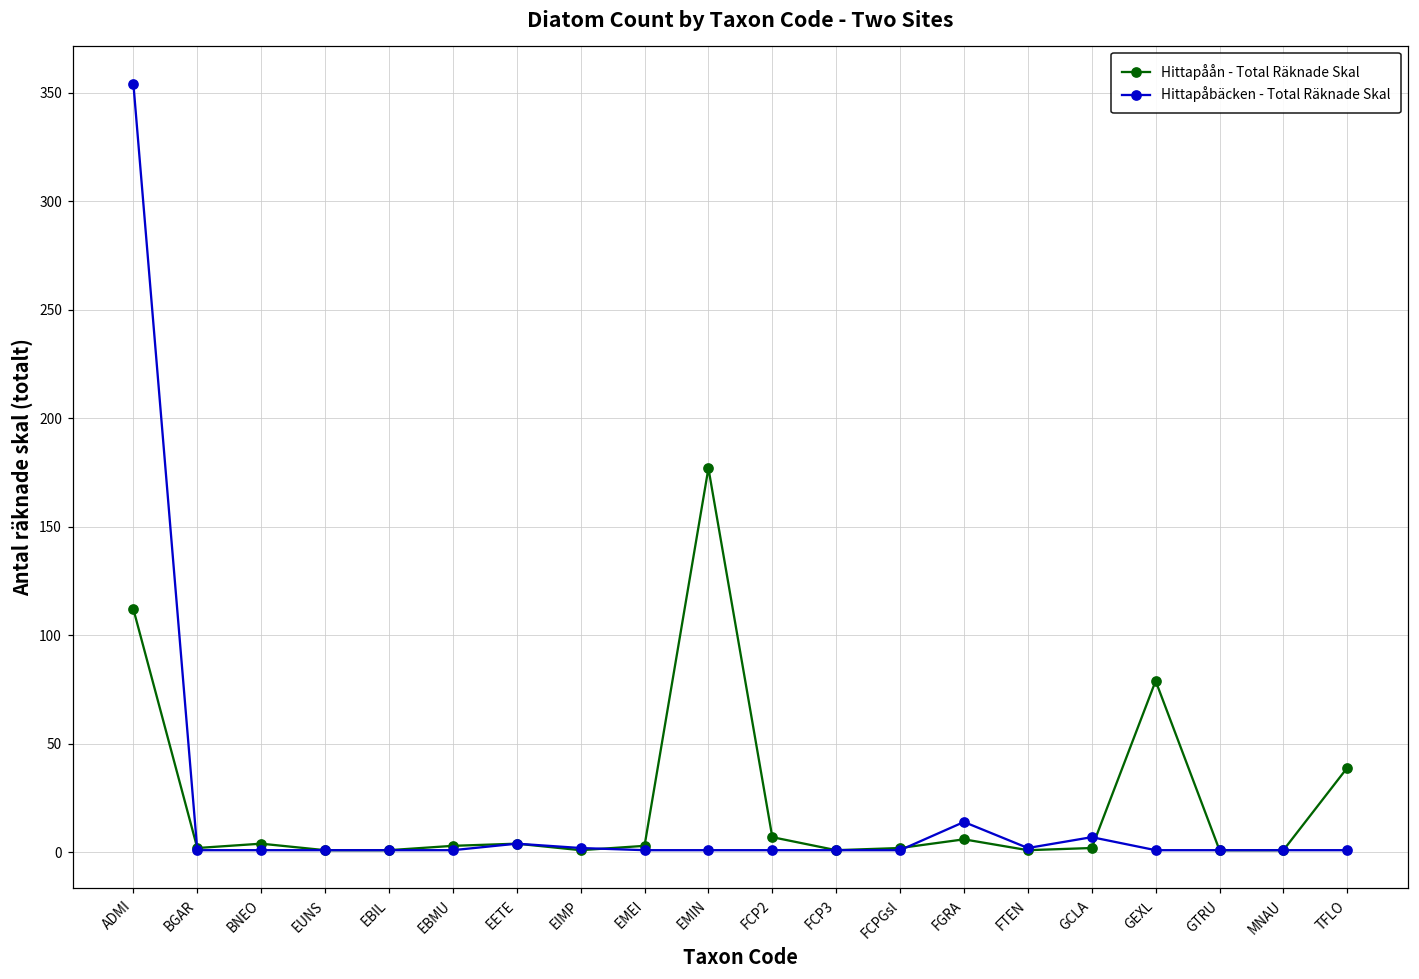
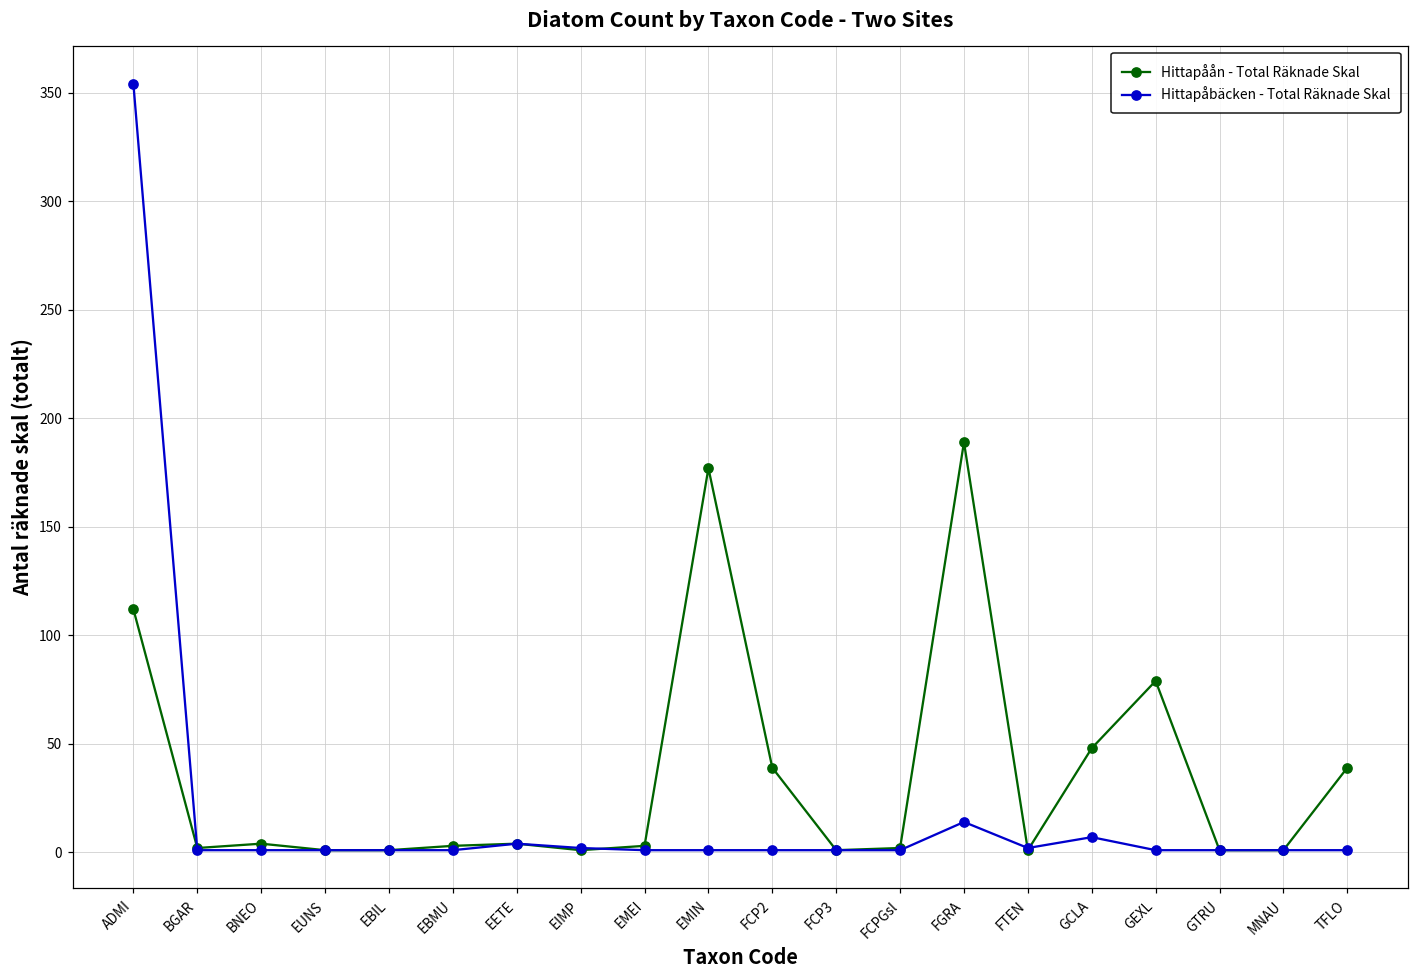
  {
    "Hittapåån - Total Räknade Skal": {
      "ADMI": 112,
      "BNEO": 4,
      "EBMU": 3,
      "EMEI": 3,
      "EMIN": 177,
-     "FCP2": 7,
-     "FGRA": 6,
-     "GCLA": 2,
+     "FCP2": 39,
+     "FGRA": 189,
+     "GCLA": 48,
      "GEXL": 79,
      "TFLO": 39
    },
    "Hittapåbäcken - Total Räknade Skal": {
      "ADMI": 354,
      "BNEO": 1,
      "EBMU": 1,
      "EMEI": 1,
      "EMIN": 1,
      "FCP2": 1,
      "FGRA": 14,
      "GCLA": 7,
      "GEXL": 1,
      "TFLO": 1
    }
  }
